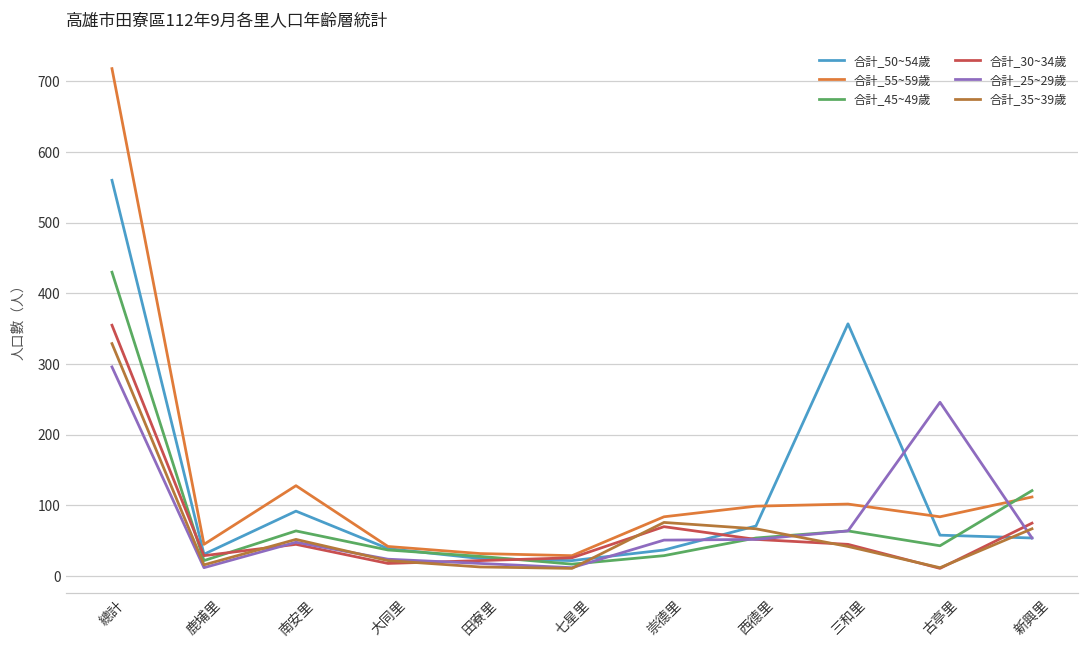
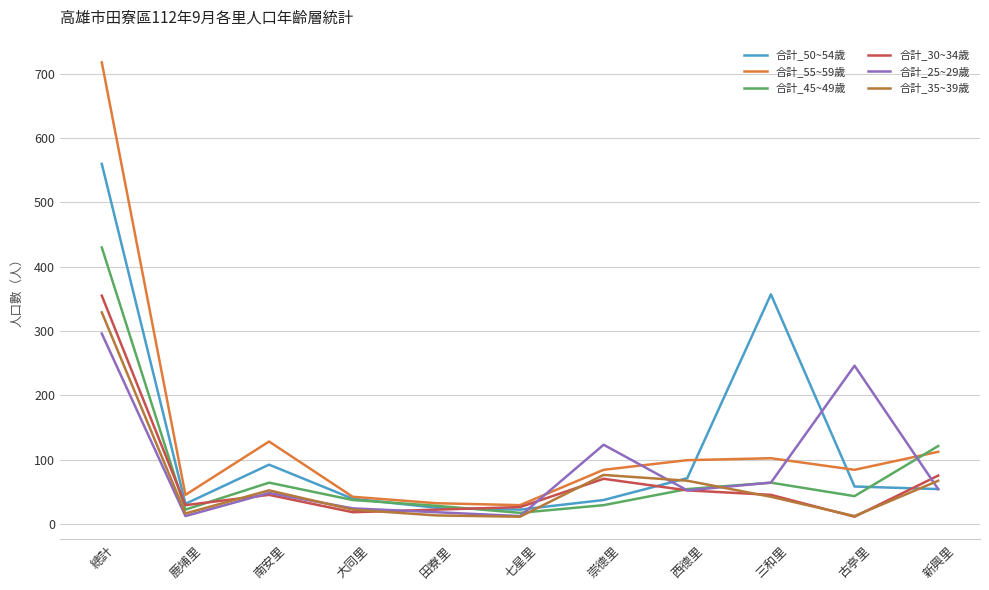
  {
    "合計_50~54歲": {
      "總計": 560,
      "南安里": 90,
      "崇德里": 40,
      "三和里": 360,
      "古亭里": 60
    },
    "合計_45~49歲": {
      "總計": 430,
      "鹿埔里": 20,
      "南安里": 60,
      "七星里": 20,
      "崇德里": 30,
      "古亭里": 40,
      "新興里": 120
    },
    "合計_25~29歲": {
      "總計": 300,
      "鹿埔里": 10,
      "田寮里": 20,
-     "崇德里": 50,
+     "崇德里": 120,
      "古亭里": 250
    }
  }
